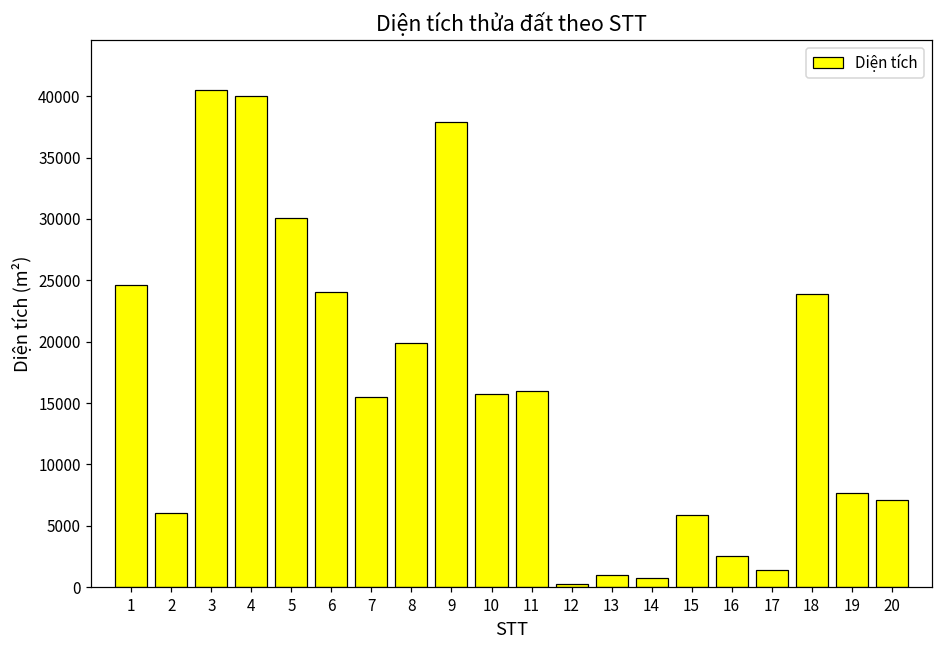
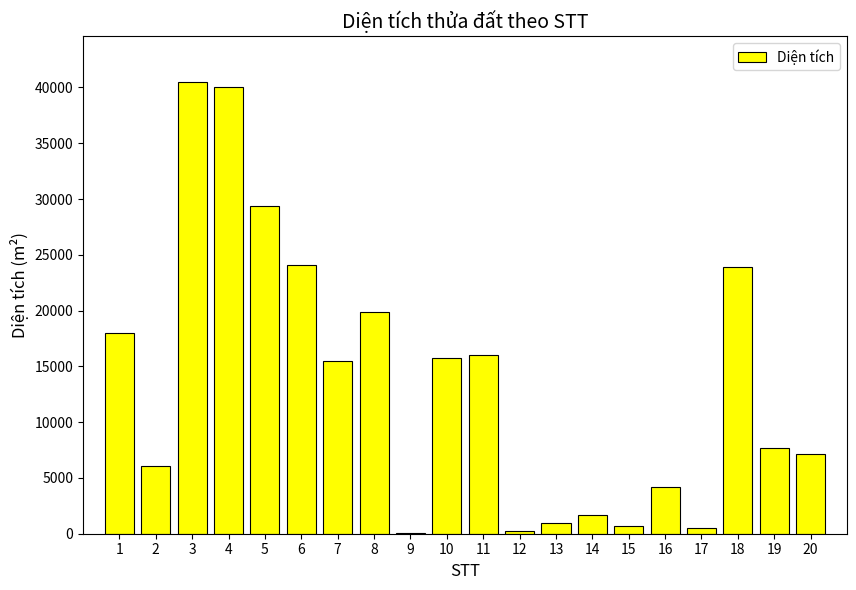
  {
-   "1": 24600,
+   "1": 18000,
    "2": 6100,
    "3": 40500,
    "4": 40000,
-   "5": 30100,
+   "5": 29300,
    "6": 24100,
    "7": 15500,
    "8": 19900,
-   "9": 37900,
+   "9": 100,
    "10": 15700,
    "11": 16000,
    "12": 300,
    "13": 1000,
-   "14": 700,
-   "15": 5900,
-   "16": 2500,
-   "17": 1400,
+   "14": 1700,
+   "15": 700,
+   "16": 4200,
+   "17": 500,
    "18": 23900,
    "19": 7700,
    "20": 7100
  }
